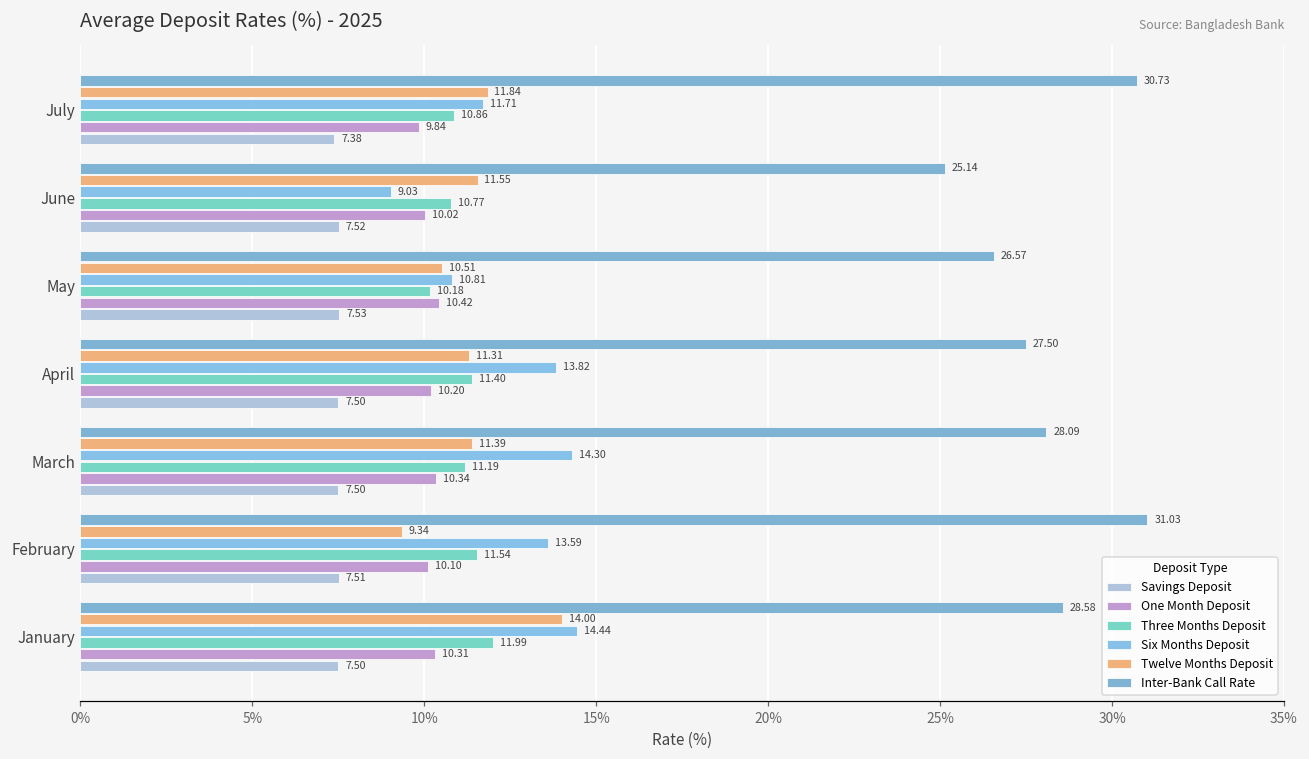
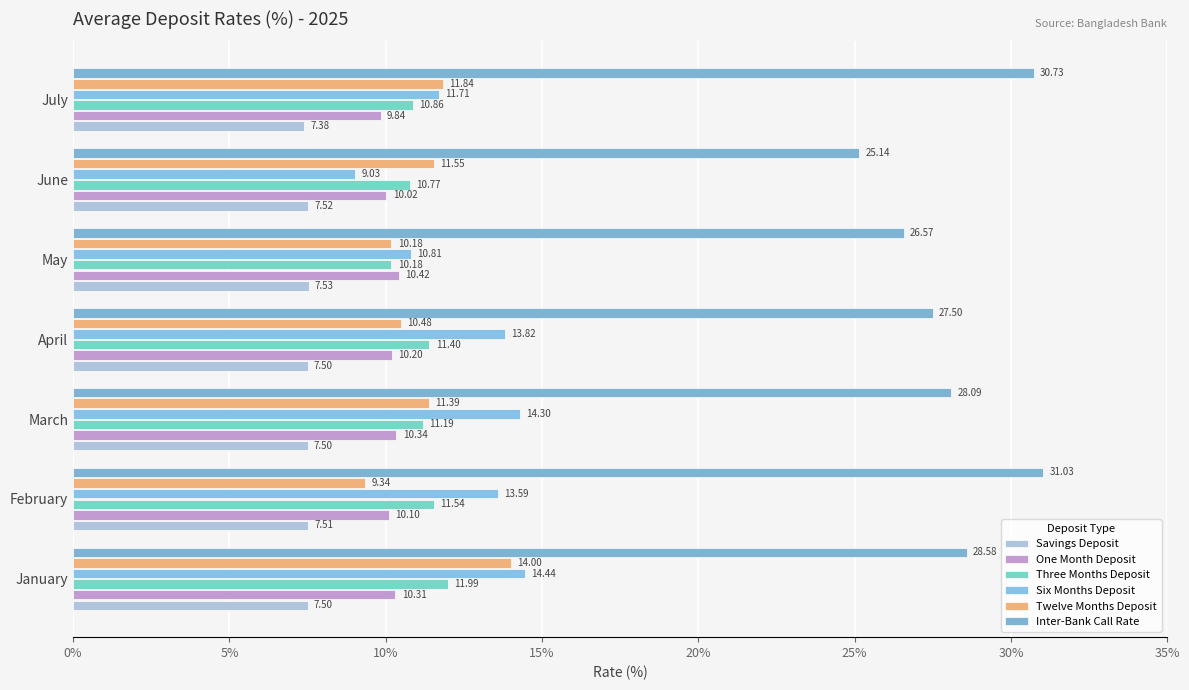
  {
    "Twelve Months Deposit": {
      "July": 11.84,
      "June": 11.55,
-     "May": 10.51,
-     "April": 11.31,
+     "May": 10.18,
+     "April": 10.48,
      "March": 11.39,
      "February": 9.34,
      "January": 14.00
    }
  }
